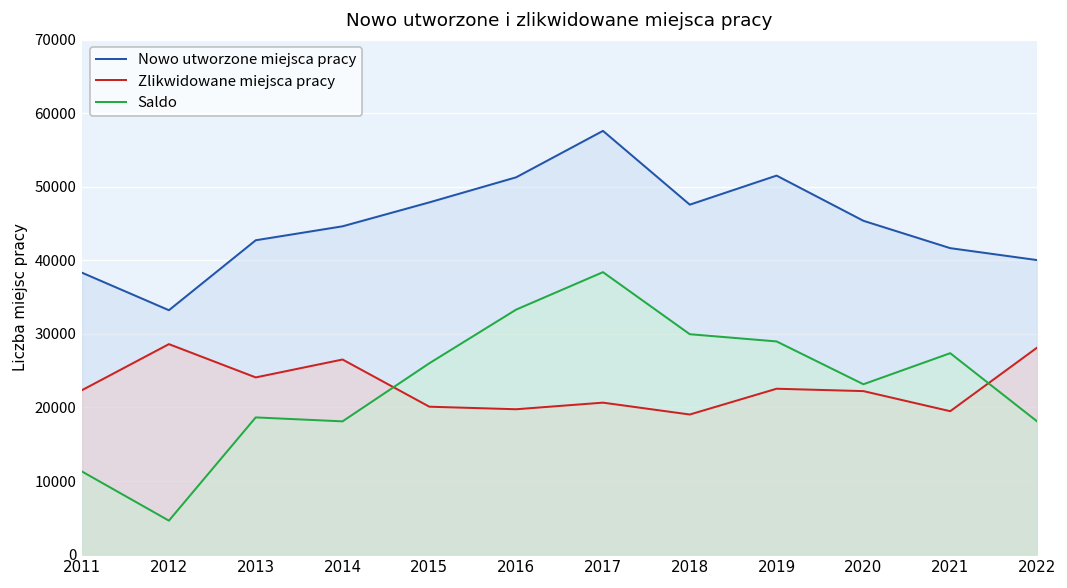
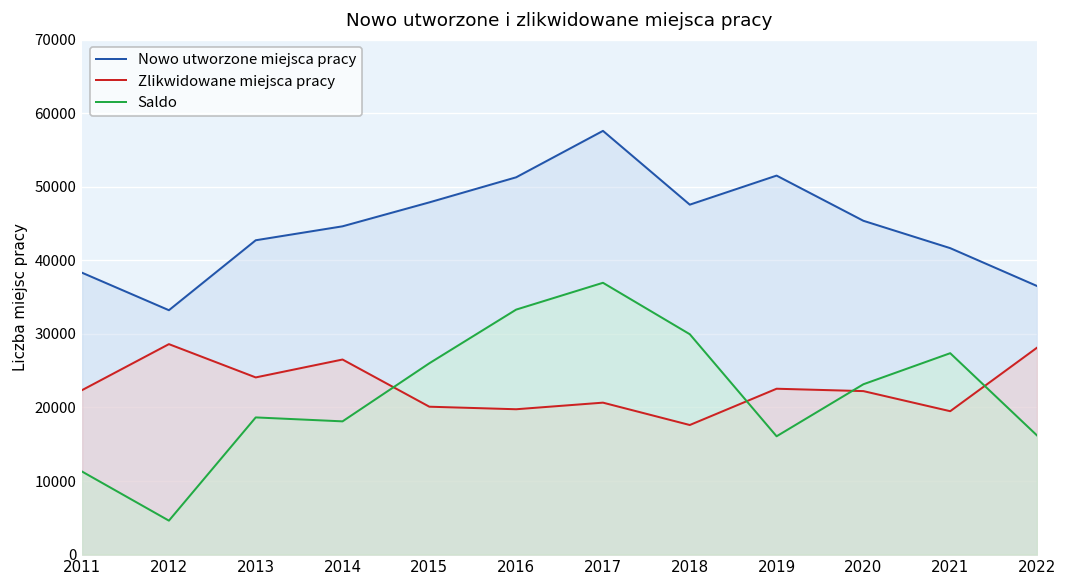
  {
    "Nowo utworzone miejsca pracy": {
      "2011": 38000,
      "2012": 33000,
      "2013": 43000,
      "2014": 45000,
      "2015": 48000,
      "2016": 51000,
      "2017": 58000,
      "2018": 48000,
      "2019": 52000,
      "2020": 45000,
      "2021": 42000,
-     "2022": 40000
+     "2022": 37000
    },
    "Zlikwidowane miejsca pracy": {
      "2011": 22000,
      "2012": 29000,
      "2013": 24000,
      "2014": 27000,
      "2015": 20000,
      "2016": 20000,
      "2017": 21000,
-     "2018": 19000,
+     "2018": 18000,
      "2019": 23000,
      "2020": 22000,
      "2021": 19000,
      "2022": 28000
    },
    "Saldo": {
      "2011": 11000,
      "2012": 5000,
      "2013": 19000,
      "2014": 18000,
      "2015": 26000,
      "2016": 33000,
-     "2017": 38000,
+     "2017": 37000,
      "2018": 30000,
-     "2019": 29000,
+     "2019": 16000,
      "2020": 23000,
      "2021": 27000,
-     "2022": 18000
+     "2022": 16000
    }
  }
